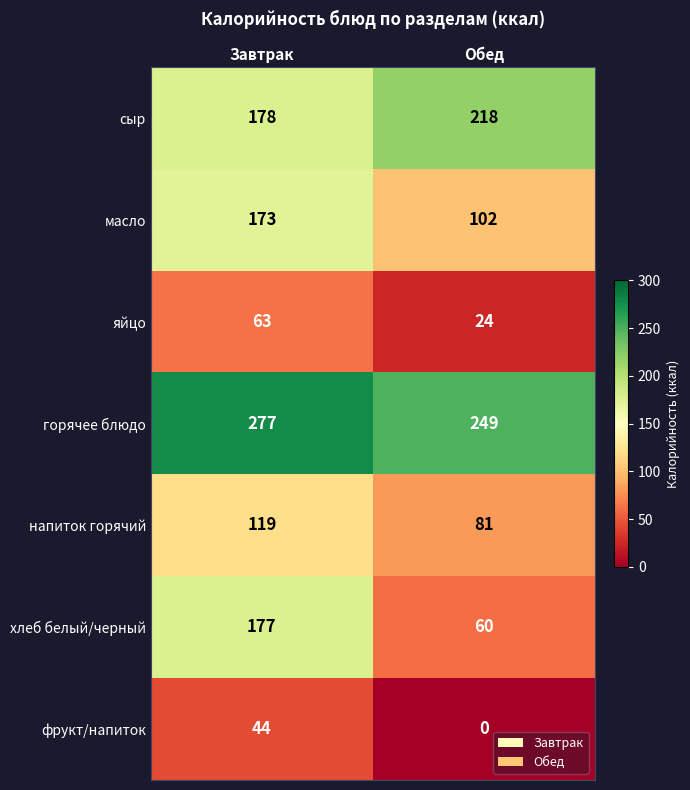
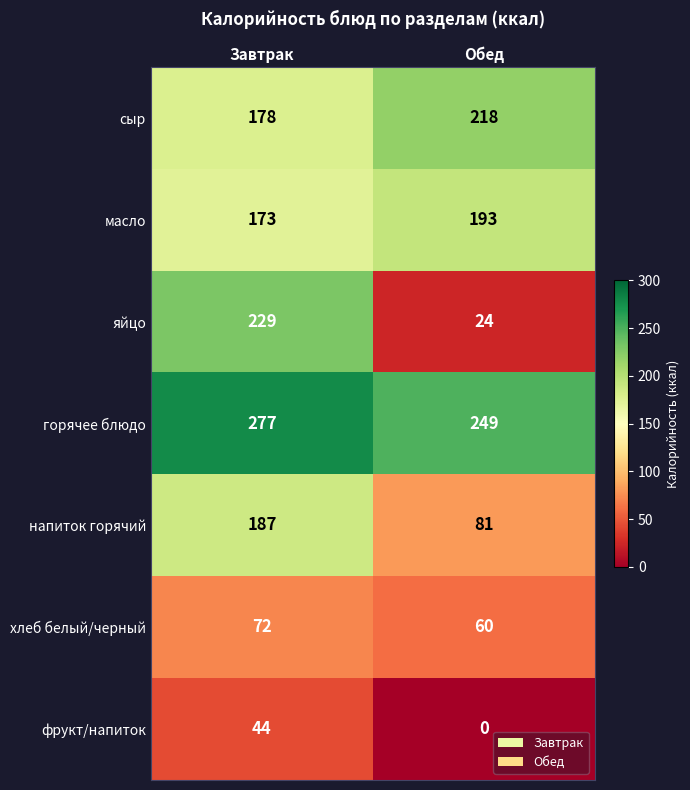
  {
    "сыр": {
      "Завтрак": 178,
      "Обед": 218
    },
    "масло": {
      "Завтрак": 173,
-     "Обед": 102
+     "Обед": 193
    },
    "яйцо": {
-     "Завтрак": 63,
+     "Завтрак": 229,
      "Обед": 24
    },
    "горячее блюдо": {
      "Завтрак": 277,
      "Обед": 249
    },
    "напиток горячий": {
-     "Завтрак": 119,
+     "Завтрак": 187,
      "Обед": 81
    },
    "хлеб белый/черный": {
-     "Завтрак": 177,
+     "Завтрак": 72,
      "Обед": 60
    },
    "фрукт/напиток": {
      "Завтрак": 44,
      "Обед": 0
    }
  }
